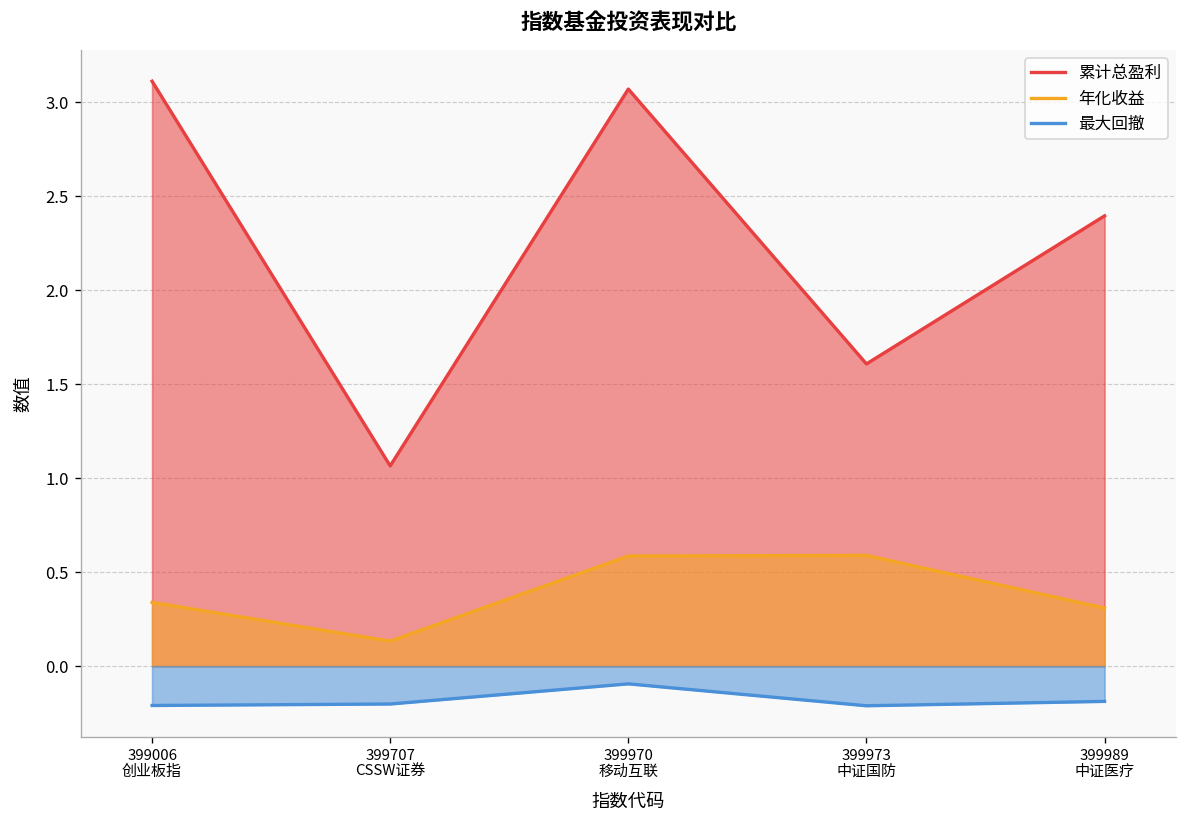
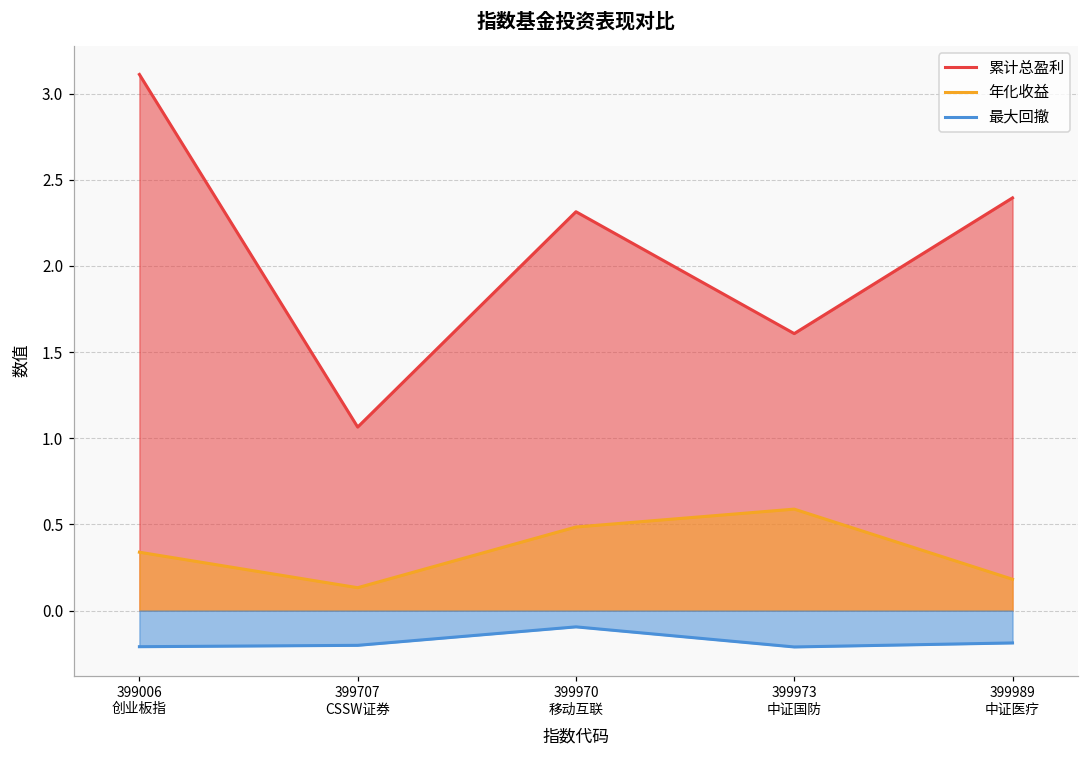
  {
    "累计总盈利": {
      "399006 创业板指": 3.11,
      "399707 CSSW证券": 1.07,
-     "399970 移动互联": 3.07,
+     "399970 移动互联": 2.31,
      "399973 中证国防": 1.61,
      "399989 中证医疗": 2.40
    },
    "年化收益": {
      "399006 创业板指": 0.34,
      "399707 CSSW证券": 0.13,
-     "399970 移动互联": 0.59,
+     "399970 移动互联": 0.49,
      "399973 中证国防": 0.59,
-     "399989 中证医疗": 0.31
+     "399989 中证医疗": 0.18
    }
  }
